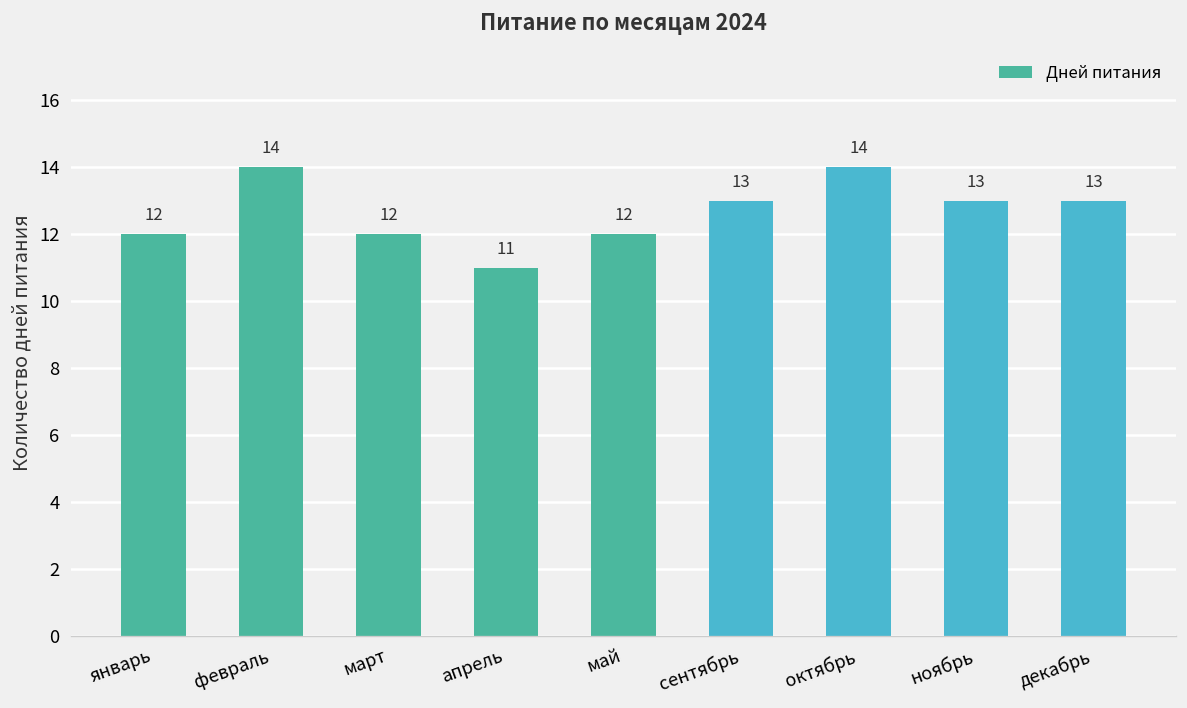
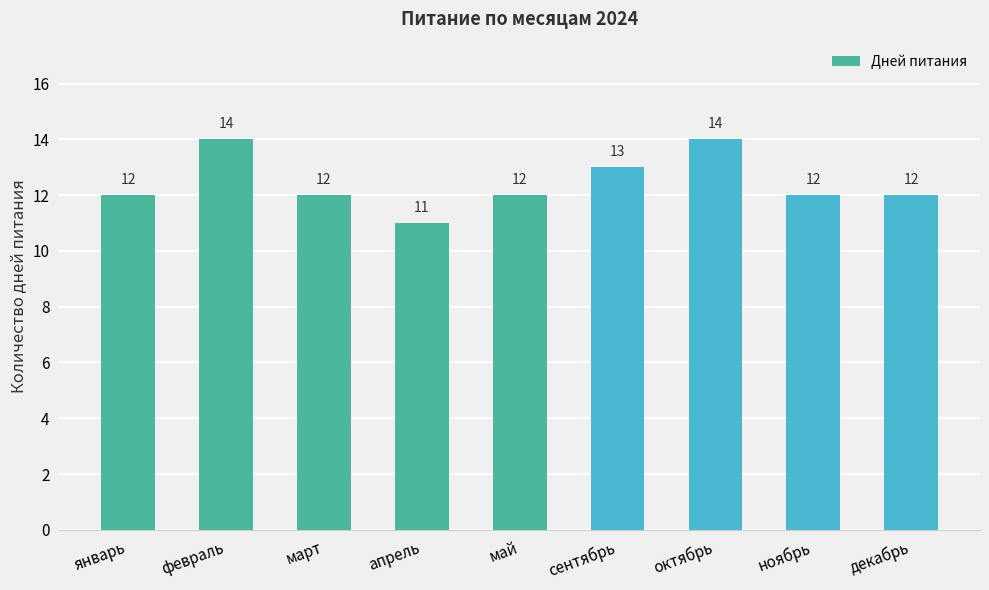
  {
    "январь": 12,
    "февраль": 14,
    "март": 12,
    "апрель": 11,
    "май": 12,
    "сентябрь": 13,
    "октябрь": 14,
-   "ноябрь": 13,
-   "декабрь": 13
+   "ноябрь": 12,
+   "декабрь": 12
  }
